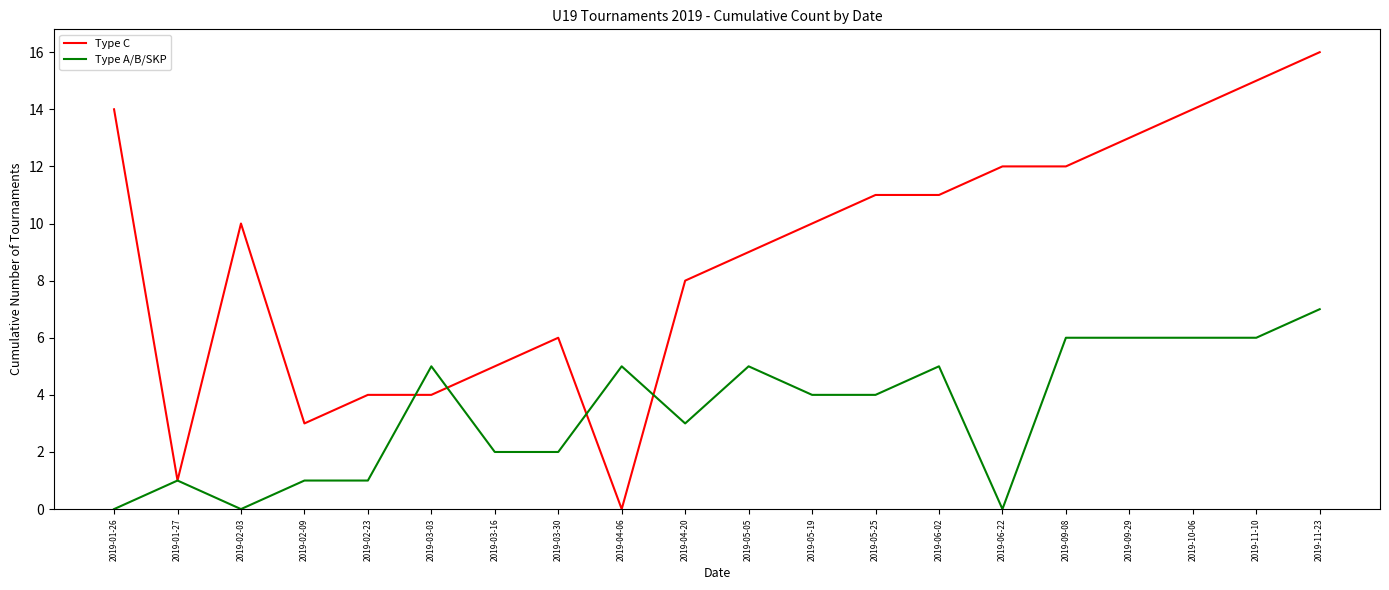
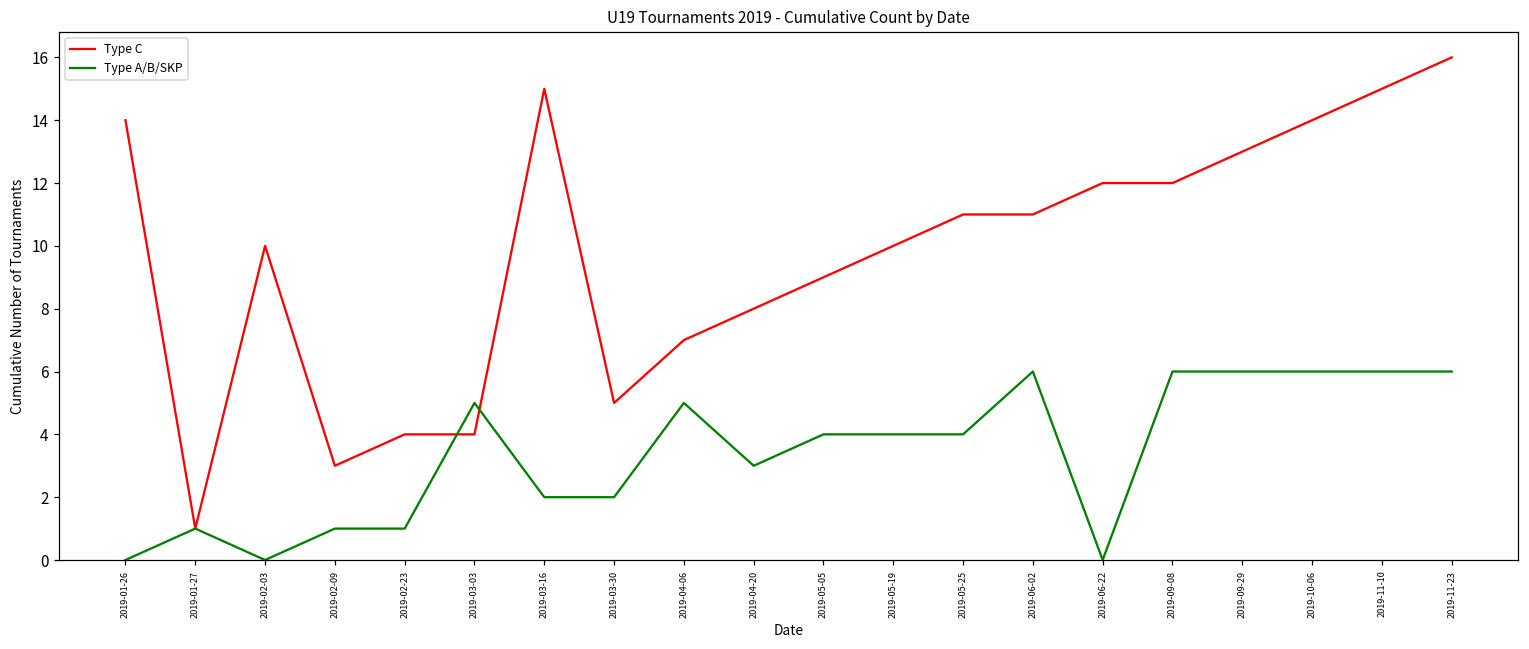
  {
    "Type C": {
      "2019-01-26": 14,
      "2019-02-03": 10,
      "2019-02-09": 3,
      "2019-02-23": 4,
      "2019-03-03": 4,
-     "2019-03-16": 5,
-     "2019-03-30": 6,
-     "2019-04-06": 0,
+     "2019-03-16": 15,
+     "2019-03-30": 5,
+     "2019-04-06": 7,
      "2019-04-20": 8,
      "2019-05-05": 9,
      "2019-05-19": 10,
      "2019-05-25": 11,
      "2019-06-02": 11,
      "2019-06-22": 12,
      "2019-09-08": 12,
      "2019-09-29": 13,
      "2019-10-06": 14,
      "2019-11-10": 15,
      "2019-11-23": 16
    },
    "Type A/B/SKP": {
      "2019-01-26": 0,
      "2019-02-03": 0,
      "2019-02-09": 1,
      "2019-02-23": 1,
      "2019-03-03": 5,
      "2019-03-16": 2,
      "2019-03-30": 2,
      "2019-04-06": 5,
      "2019-04-20": 3,
-     "2019-05-05": 5,
+     "2019-05-05": 4,
      "2019-05-19": 4,
      "2019-05-25": 4,
-     "2019-06-02": 5,
+     "2019-06-02": 6,
      "2019-06-22": 0,
      "2019-09-08": 6,
      "2019-09-29": 6,
      "2019-10-06": 6,
      "2019-11-10": 6,
-     "2019-11-23": 7
+     "2019-11-23": 6
    }
  }
